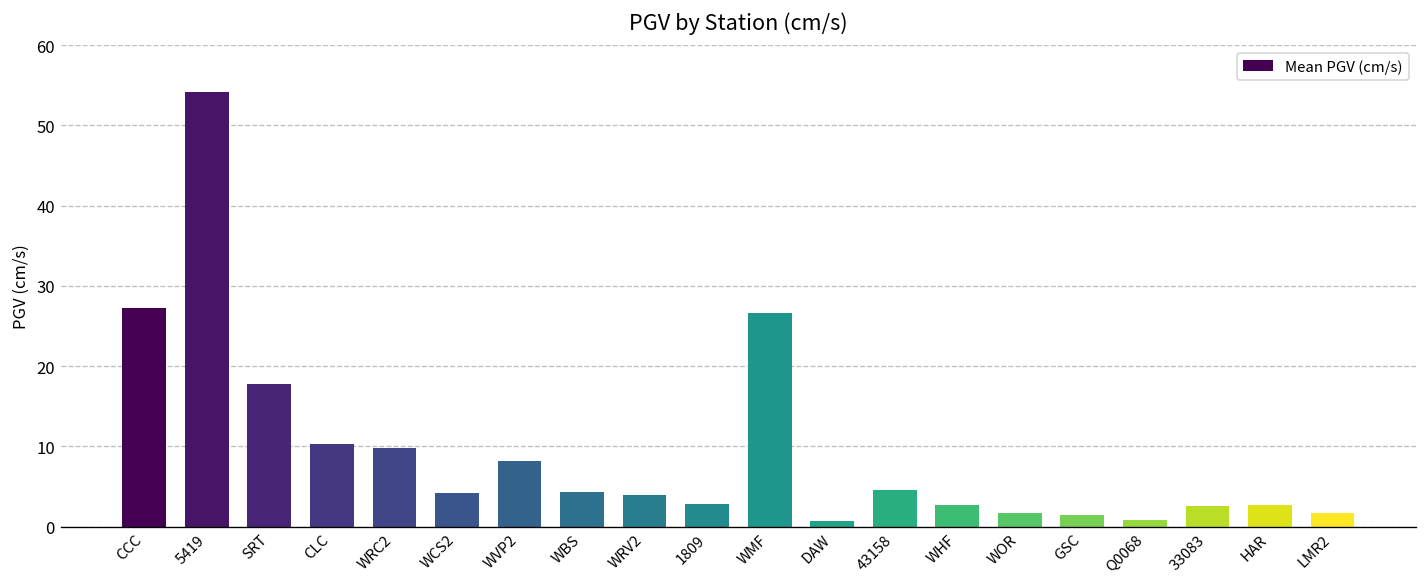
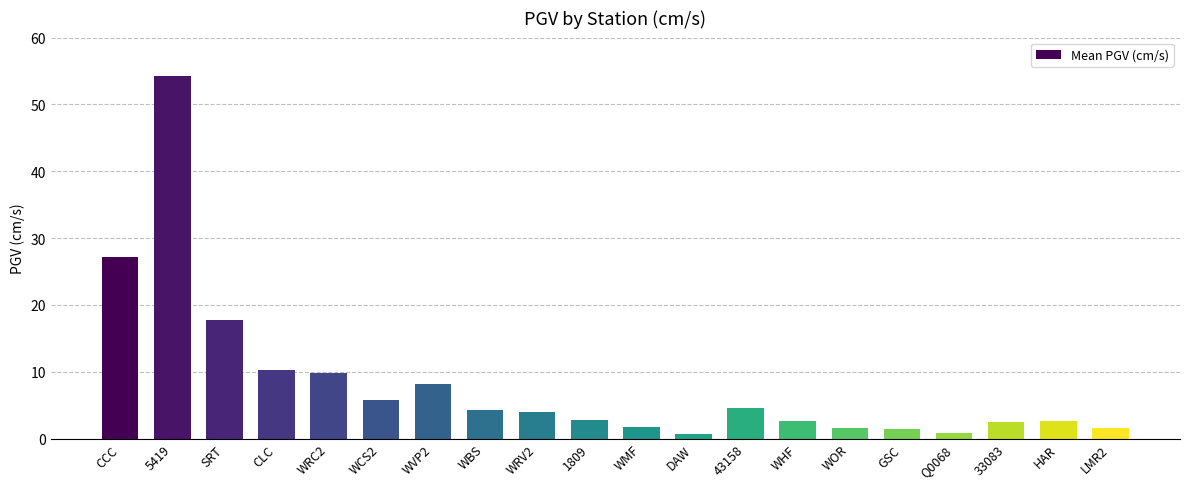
  {
    "CCC": 27,
    "5419": 54,
    "SRT": 18,
    "CLC": 10,
    "WRC2": 10,
-   "WCS2": 4,
+   "WCS2": 6,
    "WVP2": 8,
    "WBS": 4,
    "WRV2": 4,
    "1809": 3,
-   "WMF": 27,
+   "WMF": 2,
    "DAW": 1,
    "43158": 5,
    "WHF": 3,
    "WOR": 2,
    "GSC": 1,
    "Q0068": 1,
    "33083": 3,
    "HAR": 3,
    "LMR2": 2
  }
